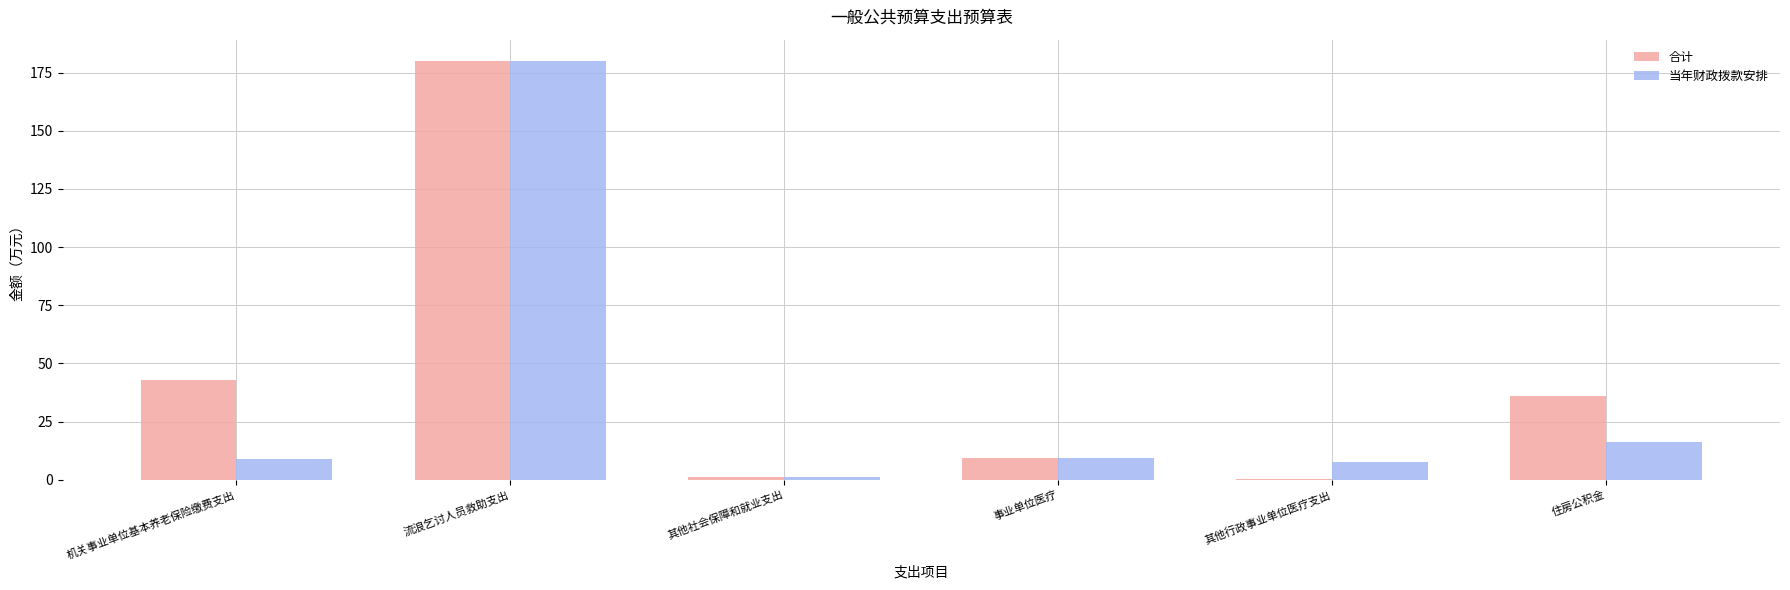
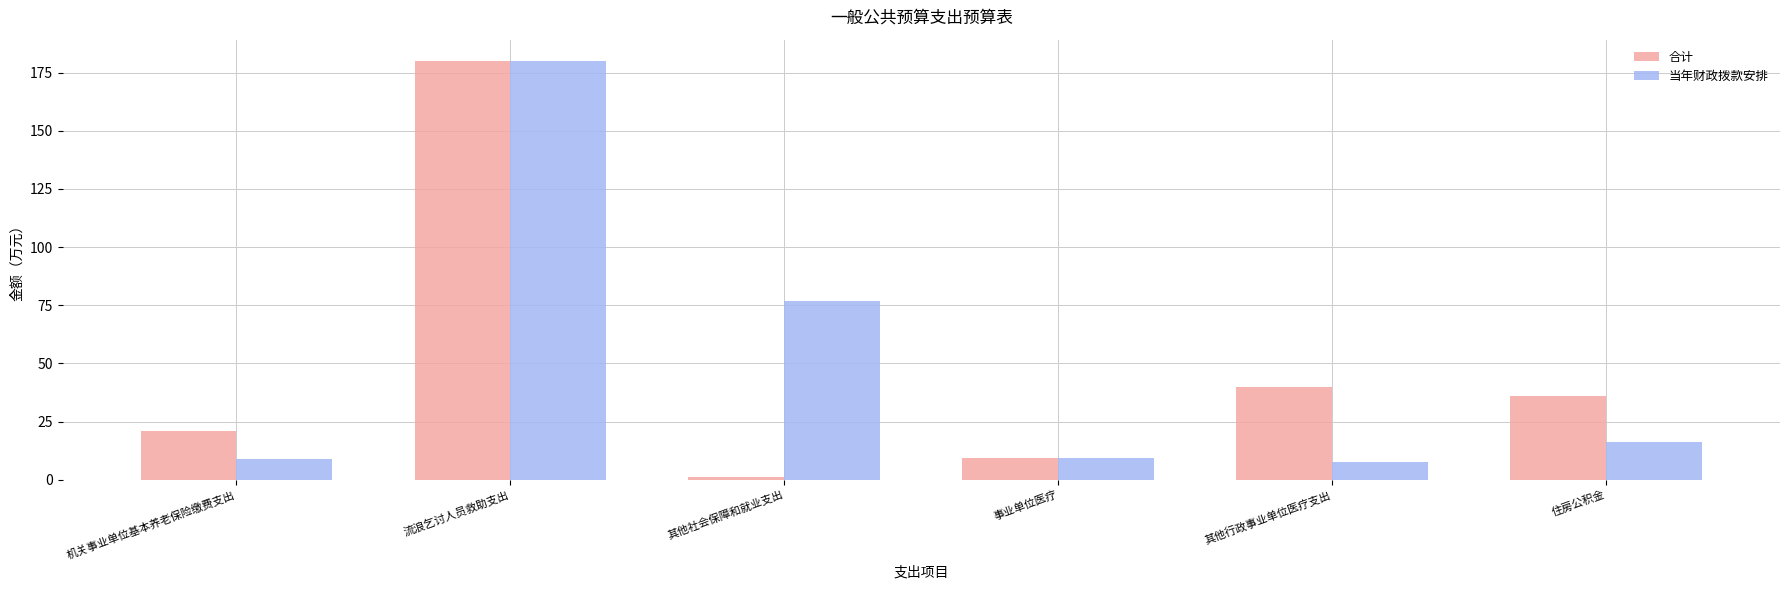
  {
    "合计": {
-     "机关事业单位基本养老保险缴费支出": 43,
+     "机关事业单位基本养老保险缴费支出": 21,
      "流浪乞讨人员救助支出": 180,
      "事业单位医疗": 9,
-     "其他行政事业单位医疗支出": 0,
+     "其他行政事业单位医疗支出": 40,
      "住房公积金": 36
    },
    "当年财政拨款安排": {
      "机关事业单位基本养老保险缴费支出": 9,
      "流浪乞讨人员救助支出": 180,
-     "其他社会保障和就业支出": 1,
+     "其他社会保障和就业支出": 77,
      "事业单位医疗": 9,
      "其他行政事业单位医疗支出": 8,
      "住房公积金": 16
    }
  }
